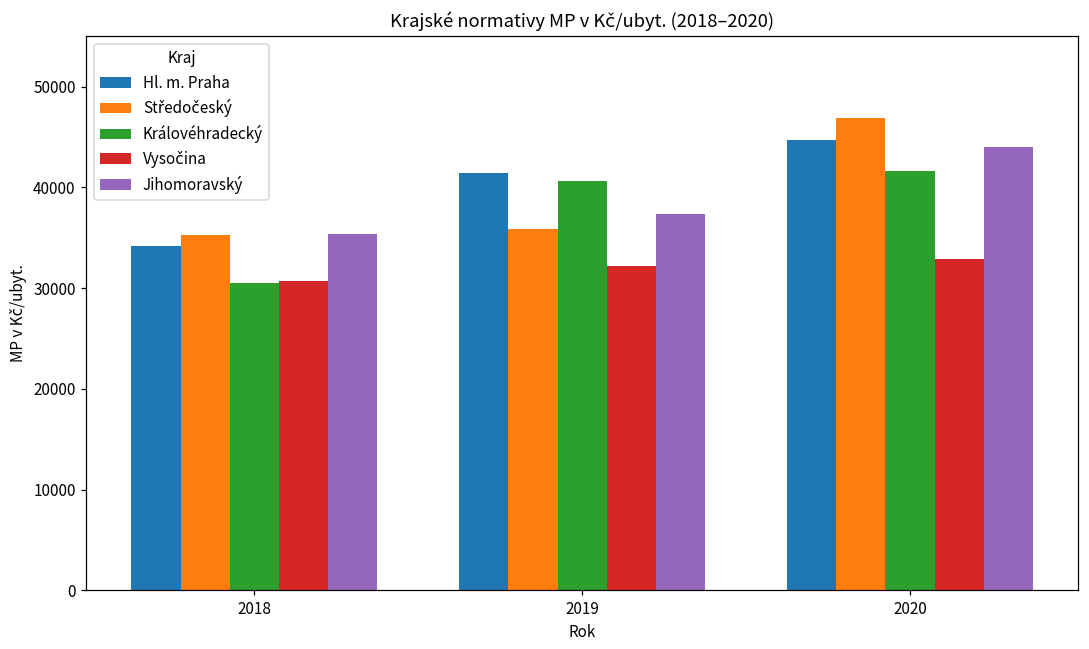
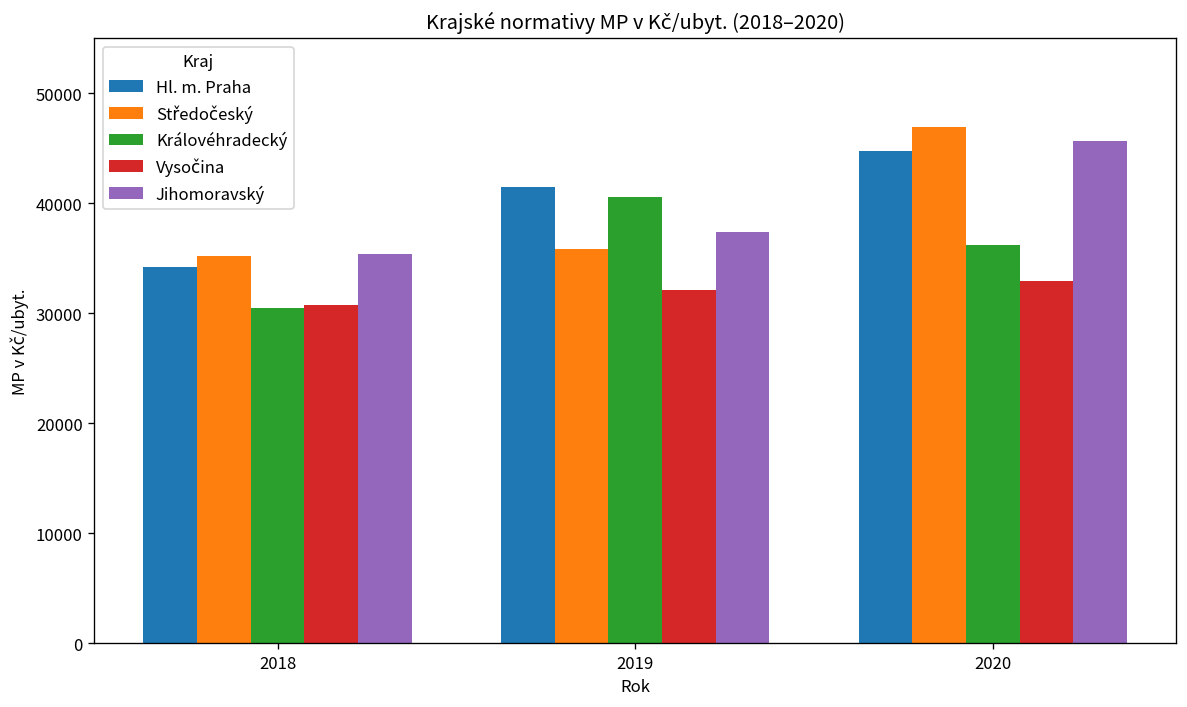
  {
    "Hl. m. Praha": {
      "2018": 34000,
      "2019": 41000,
      "2020": 45000
    },
    "Středočeský": {
      "2018": 35000,
      "2019": 36000,
      "2020": 47000
    },
    "Královéhradecký": {
      "2018": 31000,
      "2019": 41000,
-     "2020": 42000
+     "2020": 36000
    },
    "Vysočina": {
      "2018": 31000,
      "2019": 32000,
      "2020": 33000
    },
    "Jihomoravský": {
      "2018": 35000,
      "2019": 37000,
-     "2020": 44000
+     "2020": 46000
    }
  }
